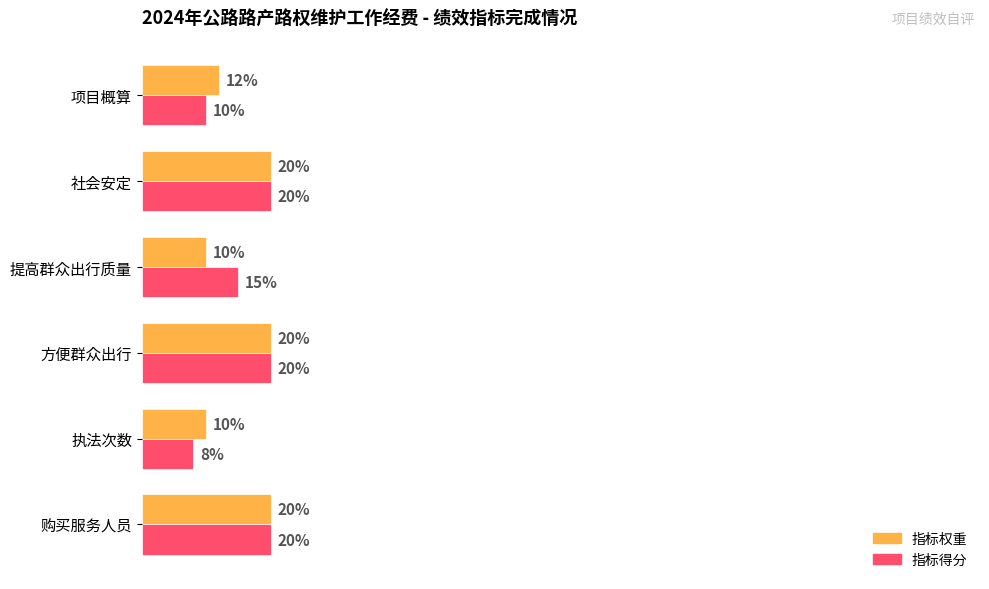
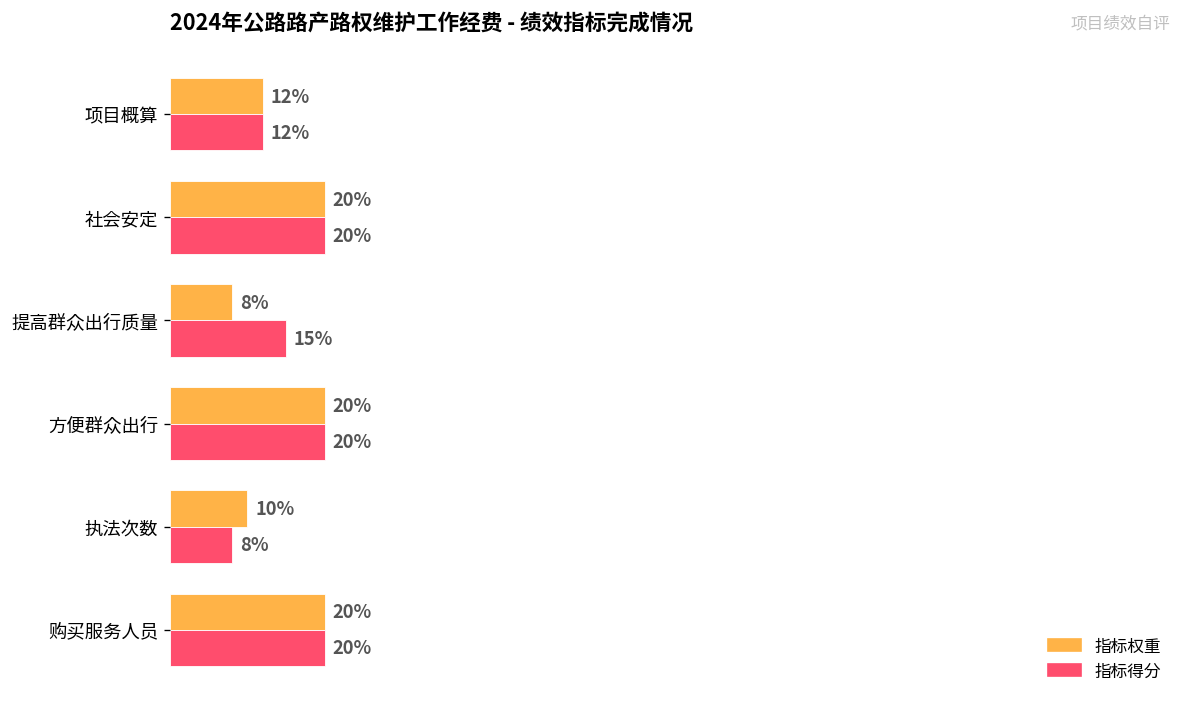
  {
    "指标权重": {
      "项目概算": "12%",
      "社会安定": "20%",
-     "提高群众出行质量": "10%",
+     "提高群众出行质量": "8%",
      "方便群众出行": "20%",
      "执法次数": "10%",
      "购买服务人员": "20%"
    },
    "指标得分": {
-     "项目概算": "10%",
+     "项目概算": "12%",
      "社会安定": "20%",
      "提高群众出行质量": "15%",
      "方便群众出行": "20%",
      "执法次数": "8%",
      "购买服务人员": "20%"
    }
  }
